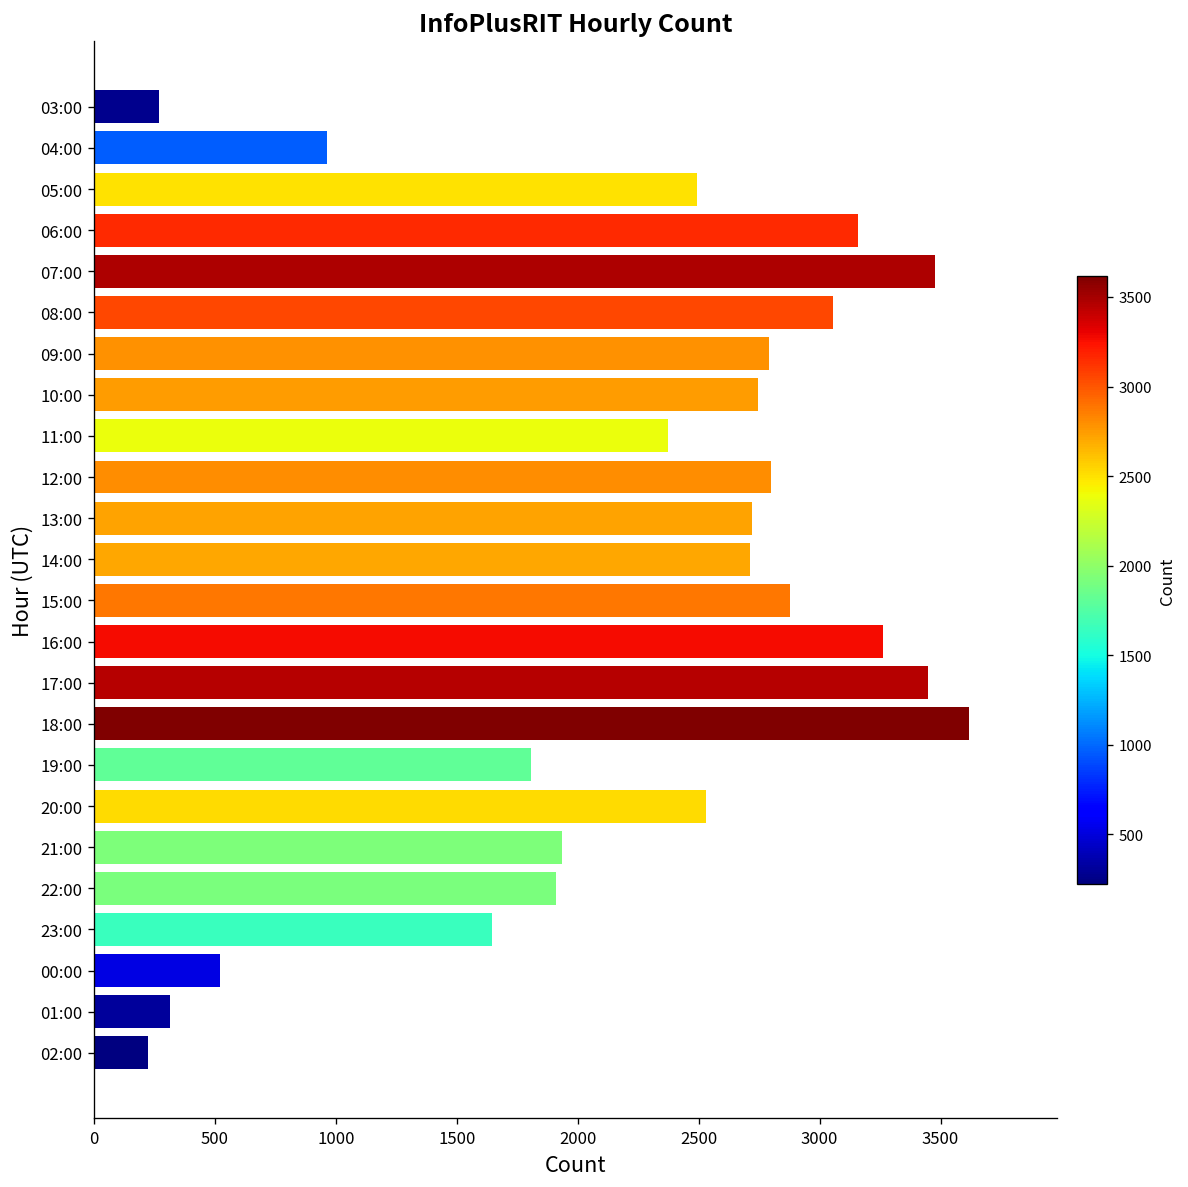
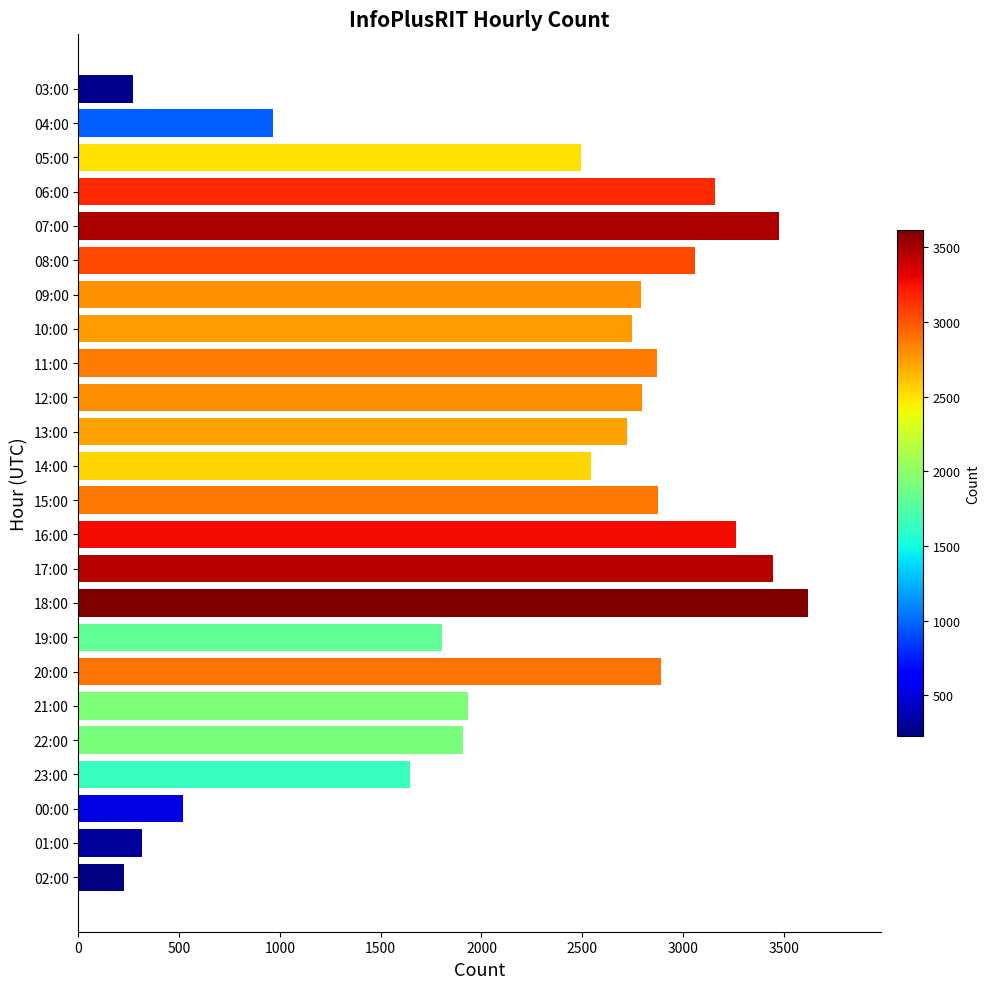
  {
    "03:00": 270,
    "04:00": 960,
    "05:00": 2500,
    "06:00": 3160,
    "07:00": 3480,
    "08:00": 3060,
    "09:00": 2790,
    "10:00": 2750,
-   "11:00": 2370,
+   "11:00": 2870,
    "12:00": 2800,
    "13:00": 2720,
-   "14:00": 2710,
+   "14:00": 2540,
    "15:00": 2880,
    "16:00": 3260,
    "17:00": 3450,
    "18:00": 3620,
    "19:00": 1810,
-   "20:00": 2530,
+   "20:00": 2890,
    "21:00": 1930,
    "22:00": 1910,
    "23:00": 1650,
    "00:00": 520,
    "01:00": 320,
    "02:00": 220
  }
